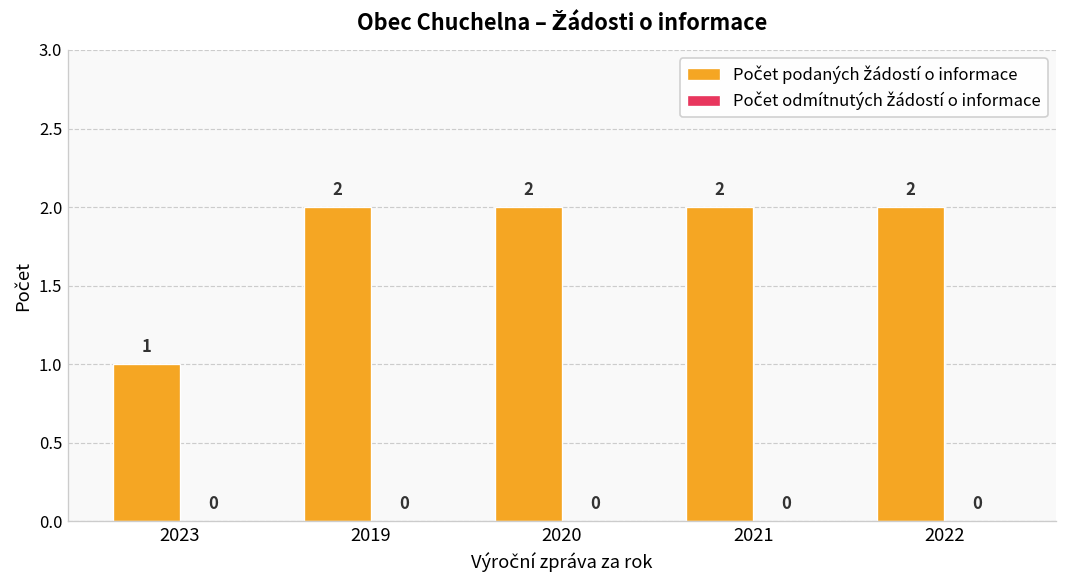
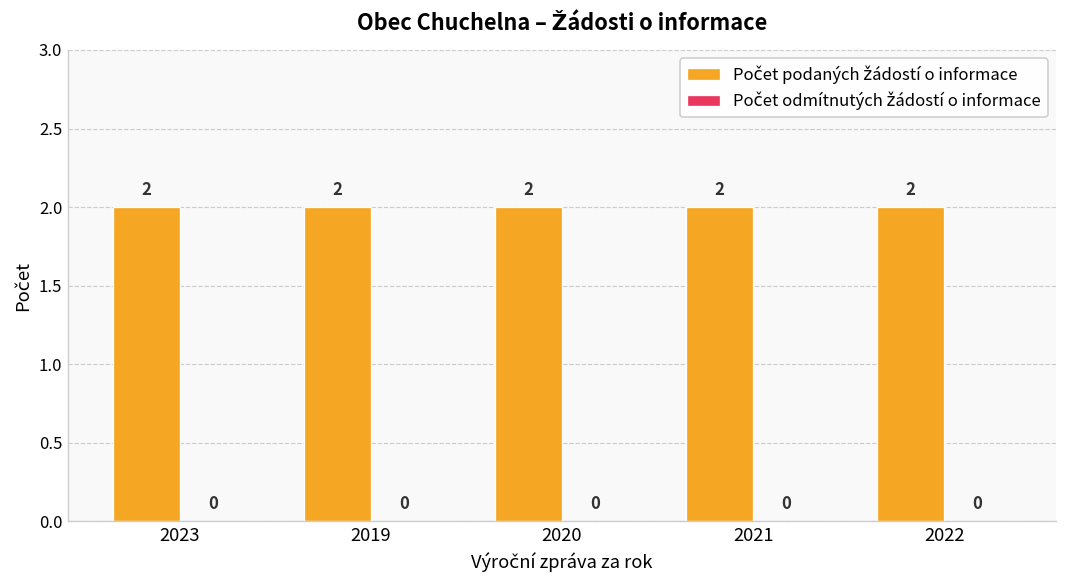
  {
    "Počet podaných žádostí o informace": {
-     "2023": 1,
+     "2023": 2,
      "2019": 2,
      "2020": 2,
      "2021": 2,
      "2022": 2
    },
    "Počet odmítnutých žádostí o informace": {
      "2023": 0,
      "2019": 0,
      "2020": 0,
      "2021": 0,
      "2022": 0
    }
  }
